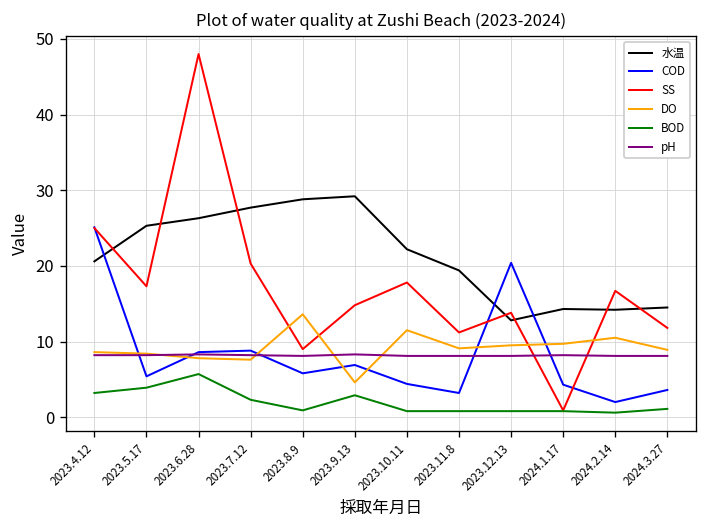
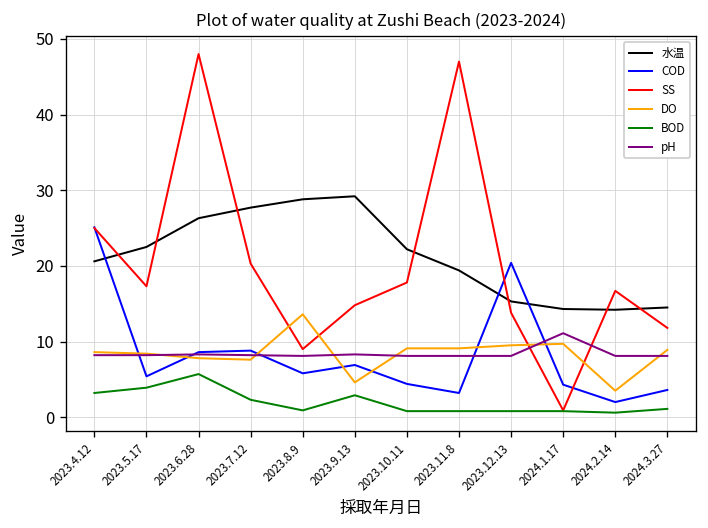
  {
    "水温": {
      "2023.4.12": 21,
-     "2023.5.17": 25,
+     "2023.5.17": 23,
      "2023.6.28": 26,
      "2023.7.12": 28,
      "2023.8.9": 29,
      "2023.9.13": 29,
      "2023.10.11": 22,
      "2023.11.8": 19,
-     "2023.12.13": 13,
+     "2023.12.13": 15,
      "2024.1.17": 14,
      "2024.2.14": 14,
      "2024.3.27": 15
    },
    "COD": {
      "2023.5.17": 5,
      "2023.7.12": 9,
      "2023.8.9": 6,
      "2023.9.13": 7,
      "2023.10.11": 4,
      "2023.11.8": 3,
      "2023.12.13": 20,
      "2024.1.17": 4,
      "2024.2.14": 2,
      "2024.3.27": 4
    },
    "SS": {
      "2023.5.17": 17,
      "2023.6.28": 48,
      "2023.7.12": 20,
      "2023.8.9": 9,
      "2023.9.13": 15,
      "2023.10.11": 18,
-     "2023.11.8": 11,
+     "2023.11.8": 47,
      "2023.12.13": 14,
      "2024.2.14": 17,
      "2024.3.27": 12
    },
    "DO": {
      "2023.4.12": 9,
      "2023.6.28": 8,
      "2023.7.12": 8,
      "2023.8.9": 14,
      "2023.9.13": 5,
-     "2023.10.11": 12,
+     "2023.10.11": 9,
      "2023.11.8": 9,
      "2023.12.13": 10,
      "2024.1.17": 10,
-     "2024.2.14": 11,
+     "2024.2.14": 4,
      "2024.3.27": 9
    },
    "BOD": {
      "2023.4.12": 3,
      "2023.5.17": 4,
      "2023.6.28": 6,
      "2023.7.12": 2,
      "2023.8.9": 1,
      "2023.9.13": 3,
      "2023.10.11": 1,
      "2023.11.8": 1,
      "2023.12.13": 1,
      "2024.2.14": 1,
      "2024.3.27": 1
    },
    "pH": {
      "2023.4.12": 8,
      "2023.7.12": 8,
      "2023.8.9": 8,
      "2023.9.13": 8,
      "2023.10.11": 8,
      "2023.11.8": 8,
      "2023.12.13": 8,
-     "2024.1.17": 8,
+     "2024.1.17": 11,
      "2024.2.14": 8,
      "2024.3.27": 8
    }
  }
